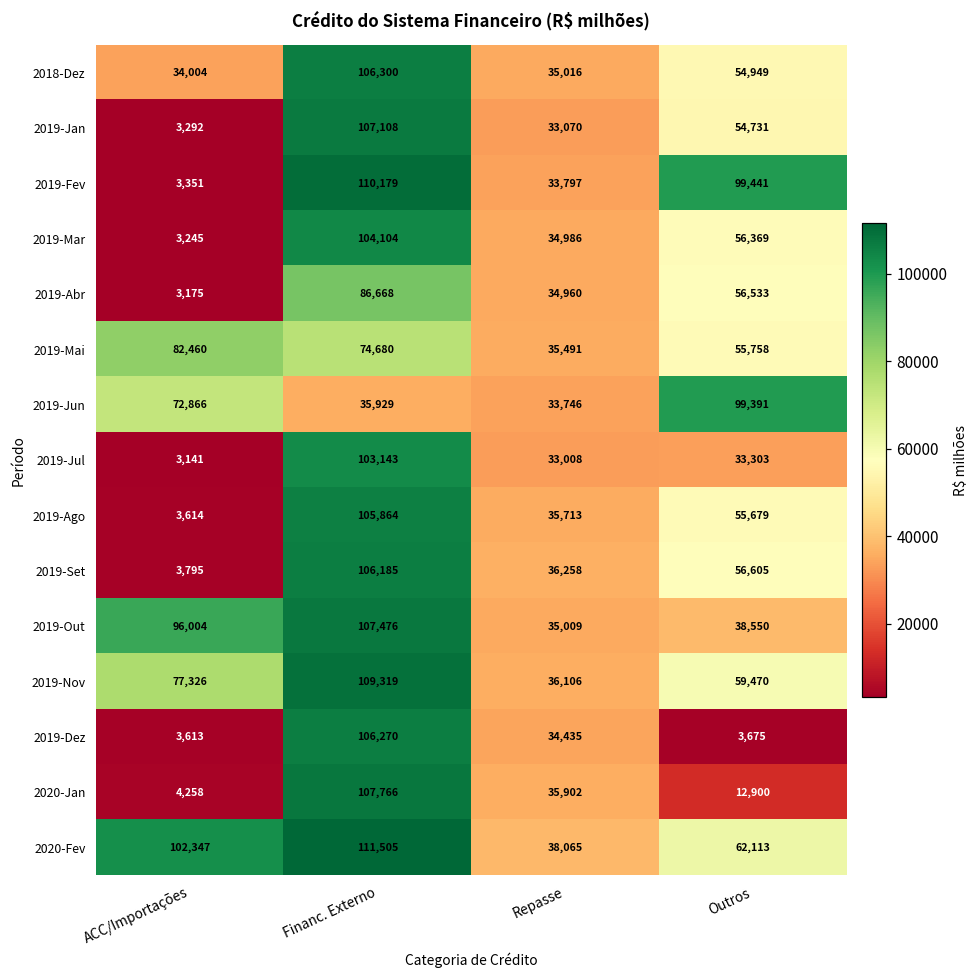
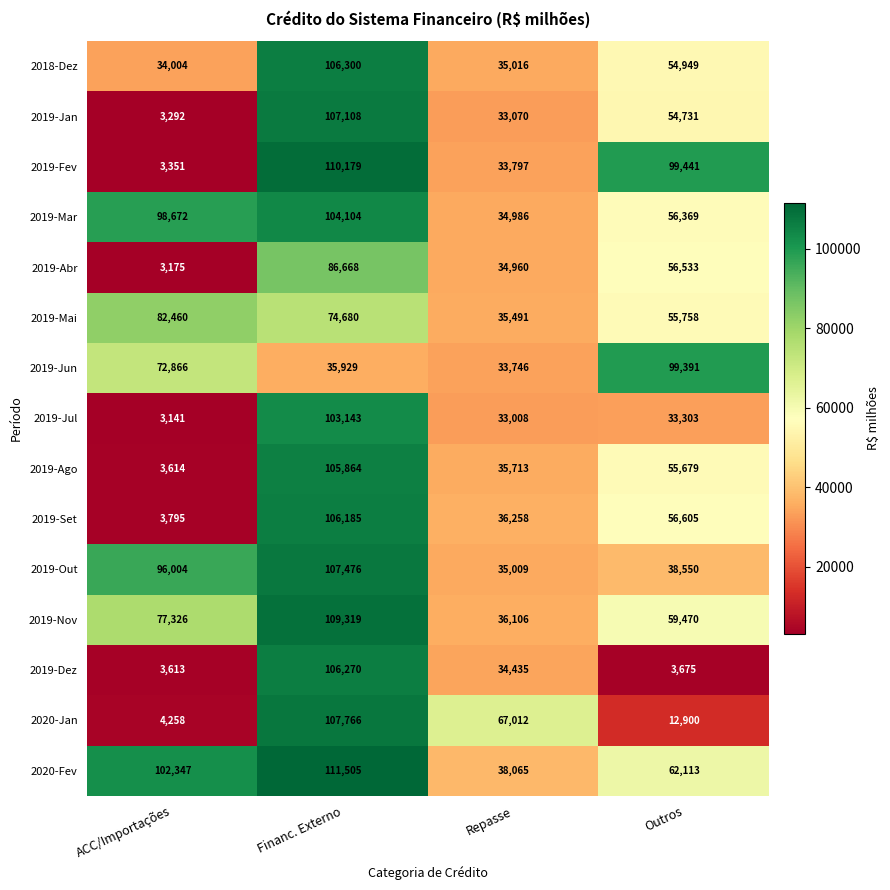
  {
    "2018-Dez": {
      "ACC/Importações": "34,004",
      "Financ. Externo": "106,300",
      "Repasse": "35,016",
      "Outros": "54,949"
    },
    "2019-Jan": {
      "ACC/Importações": "3,292",
      "Financ. Externo": "107,108",
      "Repasse": "33,070",
      "Outros": "54,731"
    },
    "2019-Fev": {
      "ACC/Importações": "3,351",
      "Financ. Externo": "110,179",
      "Repasse": "33,797",
      "Outros": "99,441"
    },
    "2019-Mar": {
-     "ACC/Importações": "3,245",
+     "ACC/Importações": "98,672",
      "Financ. Externo": "104,104",
      "Repasse": "34,986",
      "Outros": "56,369"
    },
    "2019-Abr": {
      "ACC/Importações": "3,175",
      "Financ. Externo": "86,668",
      "Repasse": "34,960",
      "Outros": "56,533"
    },
    "2019-Mai": {
      "ACC/Importações": "82,460",
      "Financ. Externo": "74,680",
      "Repasse": "35,491",
      "Outros": "55,758"
    },
    "2019-Jun": {
      "ACC/Importações": "72,866",
      "Financ. Externo": "35,929",
      "Repasse": "33,746",
      "Outros": "99,391"
    },
    "2019-Jul": {
      "ACC/Importações": "3,141",
      "Financ. Externo": "103,143",
      "Repasse": "33,008",
      "Outros": "33,303"
    },
    "2019-Ago": {
      "ACC/Importações": "3,614",
      "Financ. Externo": "105,864",
      "Repasse": "35,713",
      "Outros": "55,679"
    },
    "2019-Set": {
      "ACC/Importações": "3,795",
      "Financ. Externo": "106,185",
      "Repasse": "36,258",
      "Outros": "56,605"
    },
    "2019-Out": {
      "ACC/Importações": "96,004",
      "Financ. Externo": "107,476",
      "Repasse": "35,009",
      "Outros": "38,550"
    },
    "2019-Nov": {
      "ACC/Importações": "77,326",
      "Financ. Externo": "109,319",
      "Repasse": "36,106",
      "Outros": "59,470"
    },
    "2019-Dez": {
      "ACC/Importações": "3,613",
      "Financ. Externo": "106,270",
      "Repasse": "34,435",
      "Outros": "3,675"
    },
    "2020-Jan": {
      "ACC/Importações": "4,258",
      "Financ. Externo": "107,766",
-     "Repasse": "35,902",
+     "Repasse": "67,012",
      "Outros": "12,900"
    },
    "2020-Fev": {
      "ACC/Importações": "102,347",
      "Financ. Externo": "111,505",
      "Repasse": "38,065",
      "Outros": "62,113"
    }
  }
